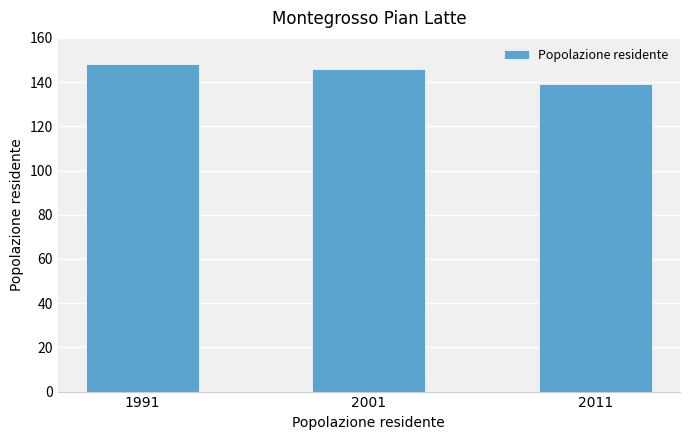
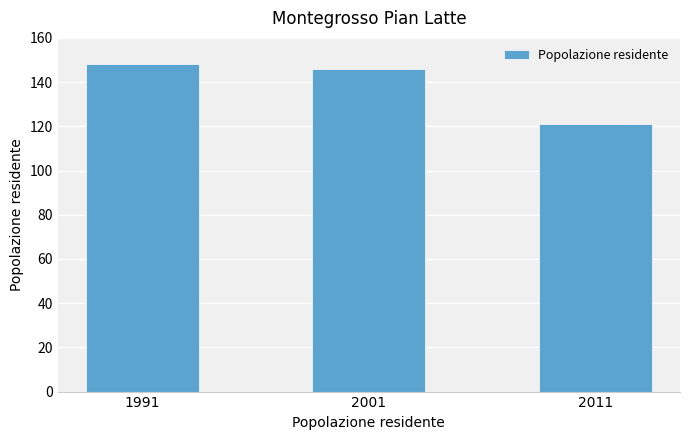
  {
    "1991": 148,
    "2001": 146,
-   "2011": 139
+   "2011": 121
  }
